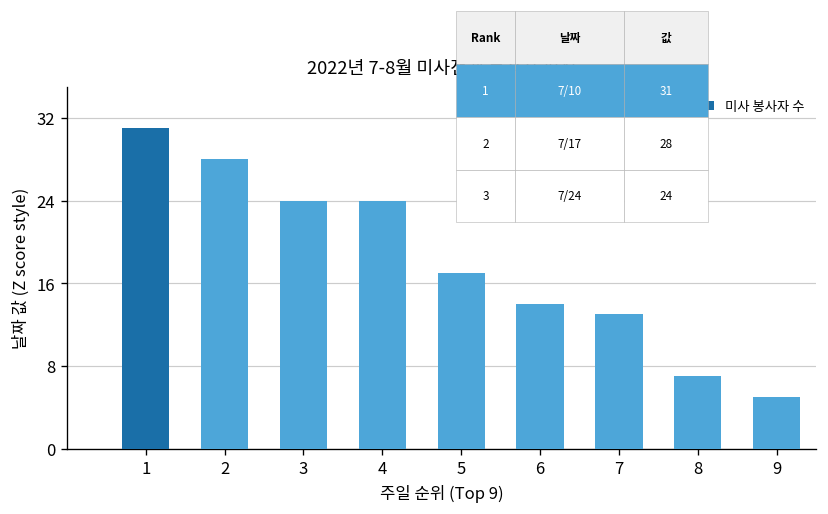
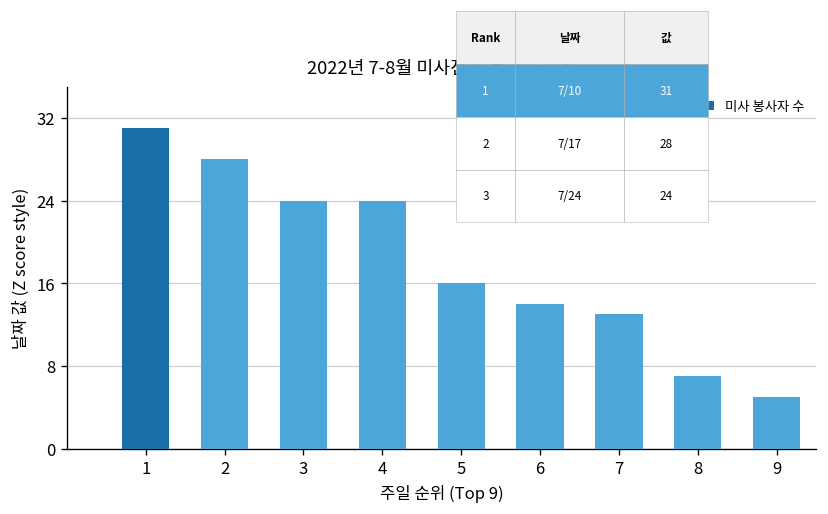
  {
    "1": 31,
    "2": 28,
    "3": 24,
    "4": 24,
-   "5": 17,
+   "5": 16,
    "6": 14,
    "7": 13,
    "8": 7,
    "9": 5
  }
